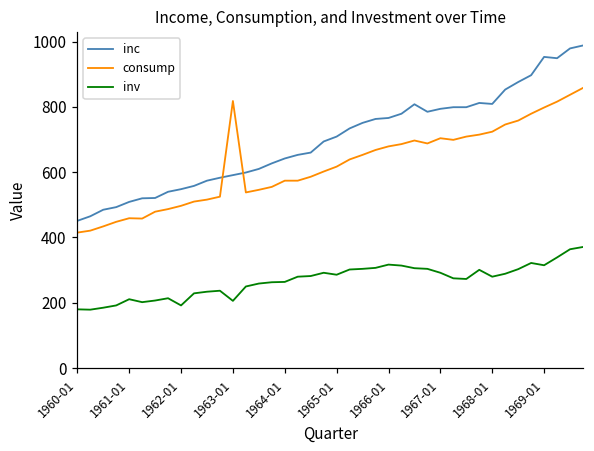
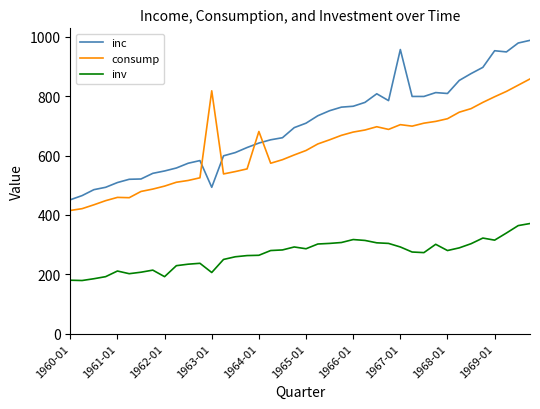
  {
    "inc": {
      "1960-01": 450,
      "1961-01": 510,
      "1962-01": 550,
-     "1963-01": 590,
+     "1963-01": 490,
      "1964-01": 640,
      "1965-01": 710,
      "1966-01": 770,
-     "1967-01": 790,
+     "1967-01": 960,
      "1968-01": 810,
      "1969-01": 950
    },
    "consump": {
      "1960-01": 420,
      "1961-01": 460,
      "1962-01": 500,
      "1963-01": 820,
-     "1964-01": 570,
+     "1964-01": 680,
      "1965-01": 620,
      "1966-01": 680,
      "1967-01": 700,
      "1968-01": 720,
      "1969-01": 800
    },
    "inv": {
      "1960-01": 180,
      "1961-01": 210,
      "1962-01": 190,
      "1963-01": 210,
      "1964-01": 260,
      "1965-01": 290,
      "1966-01": 320,
      "1967-01": 290,
      "1968-01": 280,
      "1969-01": 320
    }
  }
